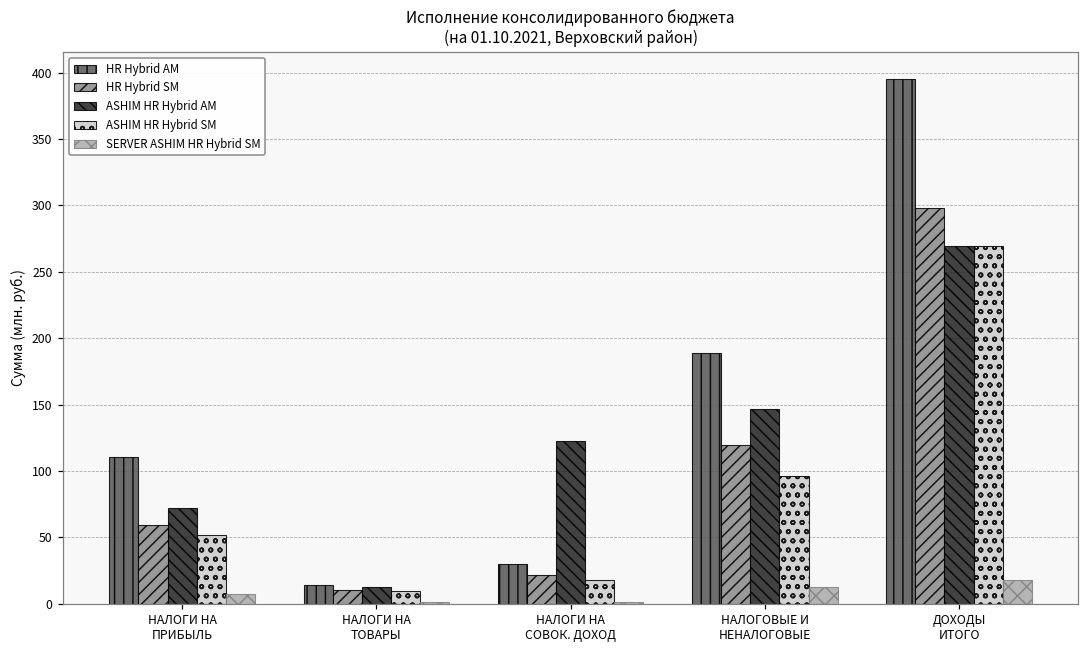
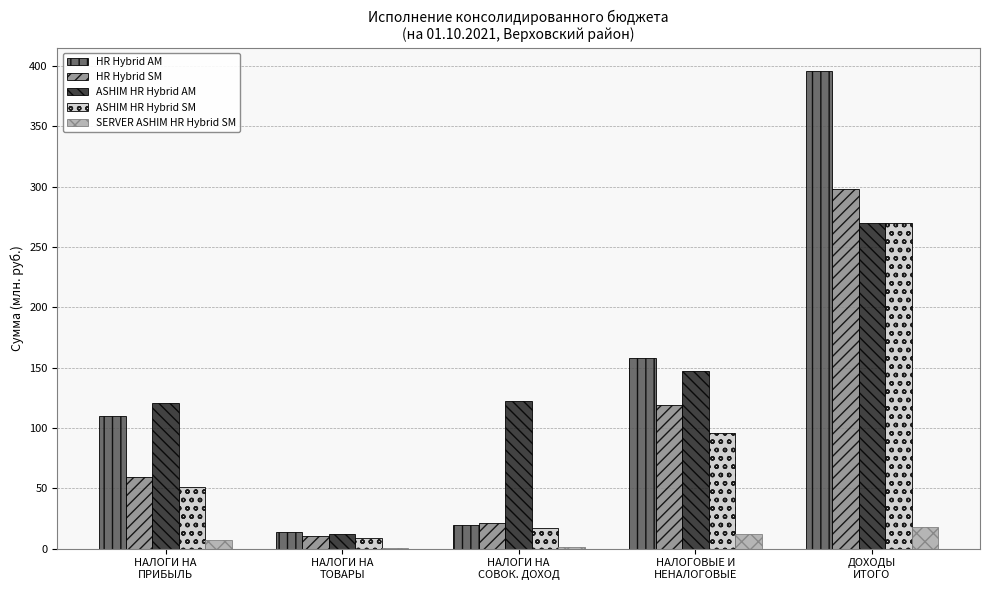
  {
    "HR Hybrid AM": {
      "НАЛОГИ НА ПРИБЫЛЬ": 110,
      "НАЛОГИ НА ТОВАРЫ": 14,
-     "НАЛОГИ НА СОВОК. ДОХОД": 30,
-     "НАЛОГОВЫЕ И НЕНАЛОГОВЫЕ": 189,
+     "НАЛОГИ НА СОВОК. ДОХОД": 20,
+     "НАЛОГОВЫЕ И НЕНАЛОГОВЫЕ": 158,
      "ДОХОДЫ ИТОГО": 396
    },
    "ASHIM HR Hybrid AM": {
-     "НАЛОГИ НА ПРИБЫЛЬ": 72,
+     "НАЛОГИ НА ПРИБЫЛЬ": 121,
      "НАЛОГИ НА ТОВАРЫ": 12,
      "НАЛОГИ НА СОВОК. ДОХОД": 122,
      "НАЛОГОВЫЕ И НЕНАЛОГОВЫЕ": 147,
      "ДОХОДЫ ИТОГО": 270
    }
  }
